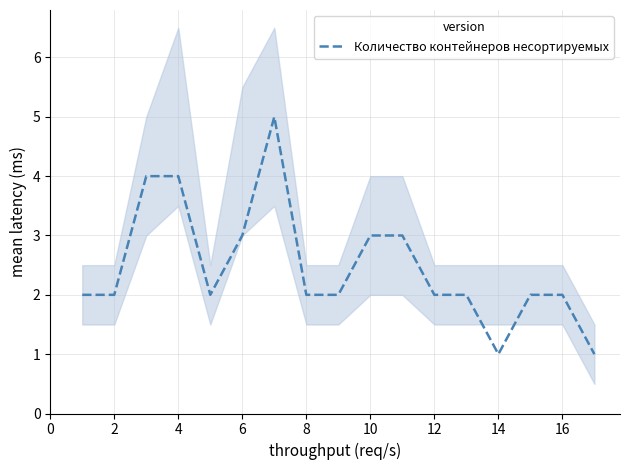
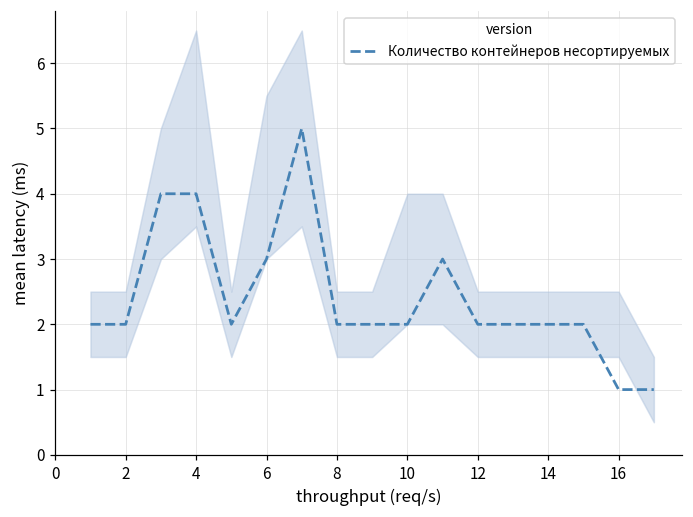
  {
    "Количество контейнеров несортируемых": {
      "2": 2,
      "4": 4,
      "6": 3,
      "8": 2,
-     "10": 3,
+     "10": 2,
      "12": 2,
-     "14": 1,
-     "16": 2
+     "14": 2,
+     "16": 1
    }
  }
